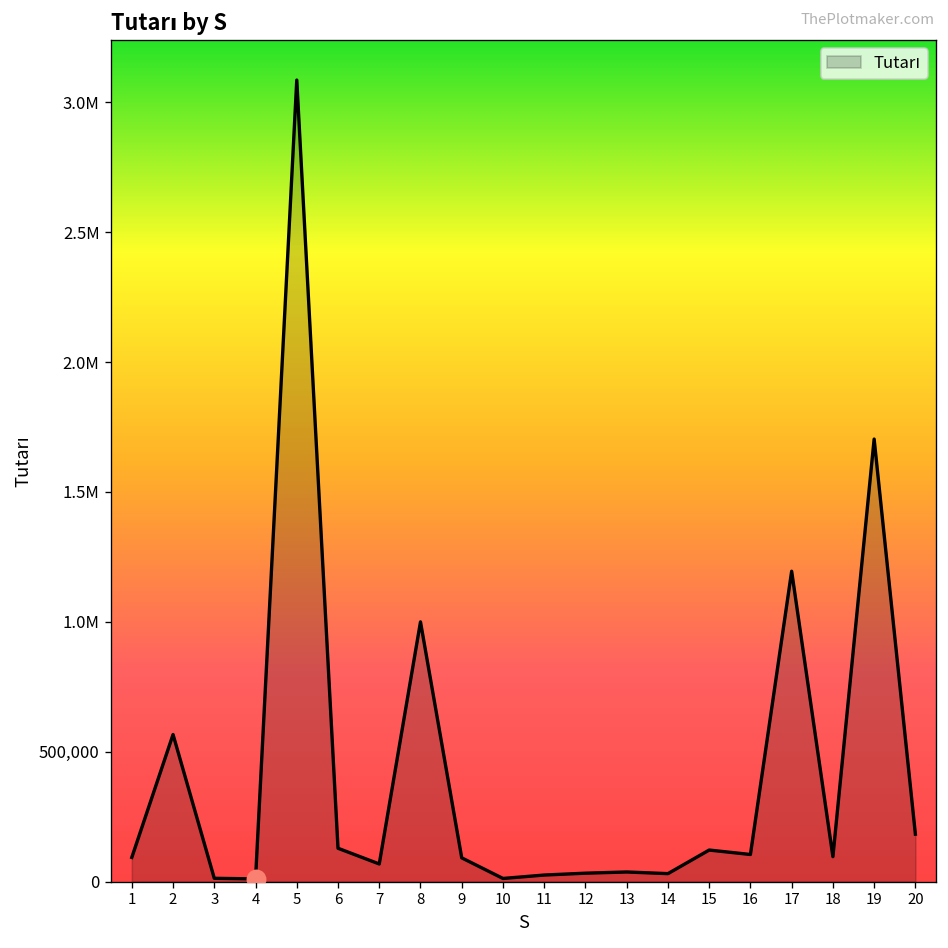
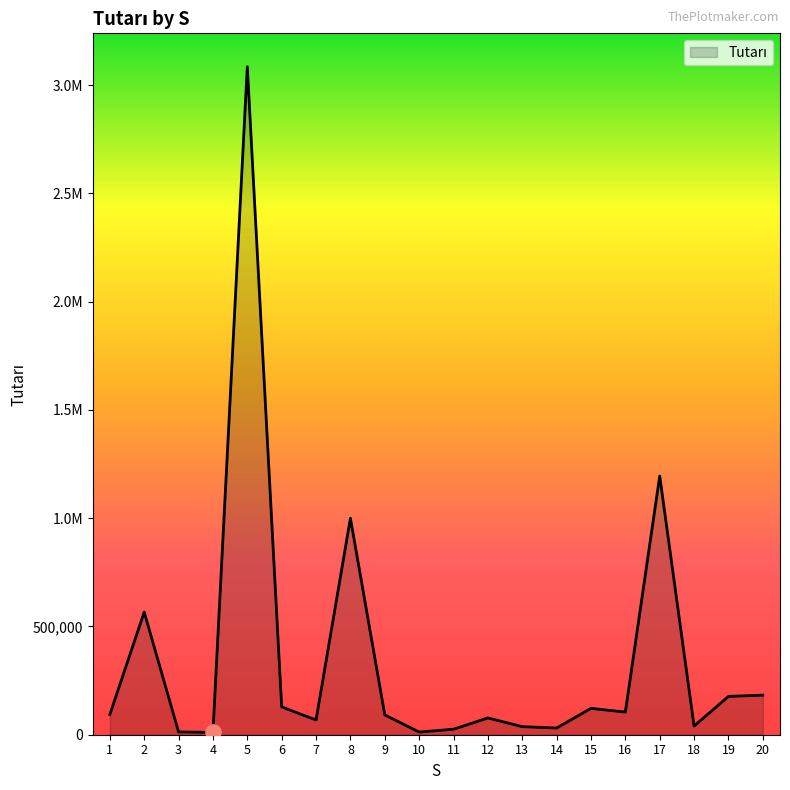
  {
    "Tutarı": {
      "1": "90,000",
      "2": "570,000",
      "3": "10,000",
      "5": "3,090,000",
      "6": "130,000",
      "7": "70,000",
      "8": "1,000,000",
      "9": "90,000",
      "10": "10,000",
      "11": "30,000",
-     "12": "30,000",
+     "12": "80,000",
      "13": "40,000",
      "14": "30,000",
      "15": "120,000",
      "16": "100,000",
      "17": "1,190,000",
-     "18": "100,000",
-     "19": "1,700,000",
+     "18": "40,000",
+     "19": "180,000",
      "20": "180,000"
    }
  }
